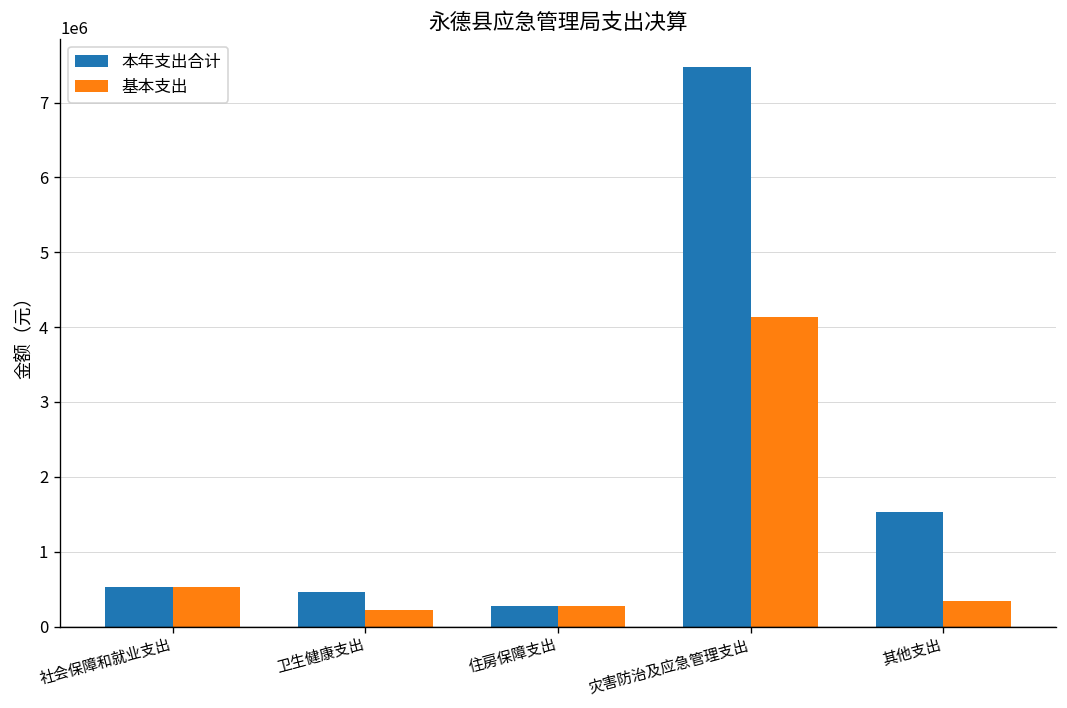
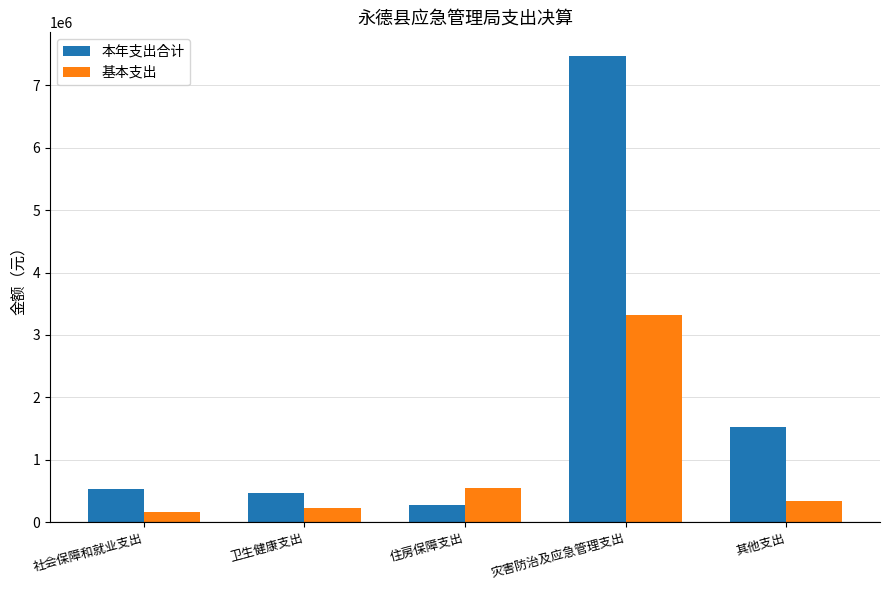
  {
    "本年支出合计": {
      "社会保障和就业支出": 500000,
      "卫生健康支出": 500000,
      "住房保障支出": 300000,
      "灾害防治及应急管理支出": 7500000,
      "其他支出": 1500000
    },
    "基本支出": {
-     "社会保障和就业支出": 500000,
+     "社会保障和就业支出": 200000,
      "卫生健康支出": 200000,
-     "住房保障支出": 300000,
-     "灾害防治及应急管理支出": 4100000,
+     "住房保障支出": 500000,
+     "灾害防治及应急管理支出": 3300000,
      "其他支出": 300000
    }
  }
